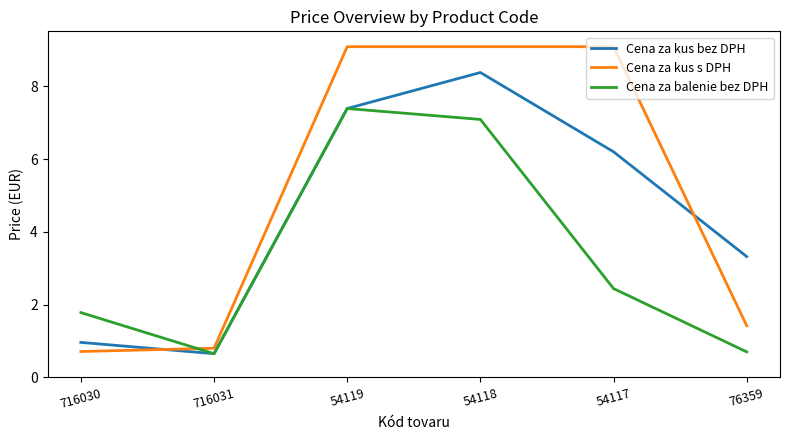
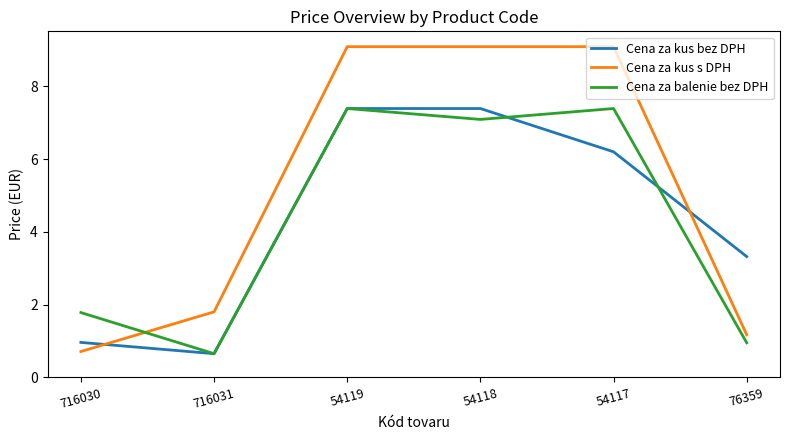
  {
    "Cena za kus bez DPH": {
      "716030": 1.0,
-     "54118": 8.4,
+     "54118": 7.4,
      "54117": 6.2,
      "76359": 3.3
    },
    "Cena za kus s DPH": {
      "716030": 0.7,
-     "716031": 0.8,
+     "716031": 1.8,
      "54119": 9.1,
      "54118": 9.1,
-     "76359": 1.4
+     "76359": 1.2
    },
    "Cena za balenie bez DPH": {
      "716030": 1.8,
      "54118": 7.1,
-     "54117": 2.4,
-     "76359": 0.7
+     "54117": 7.4,
+     "76359": 1.0
    }
  }
